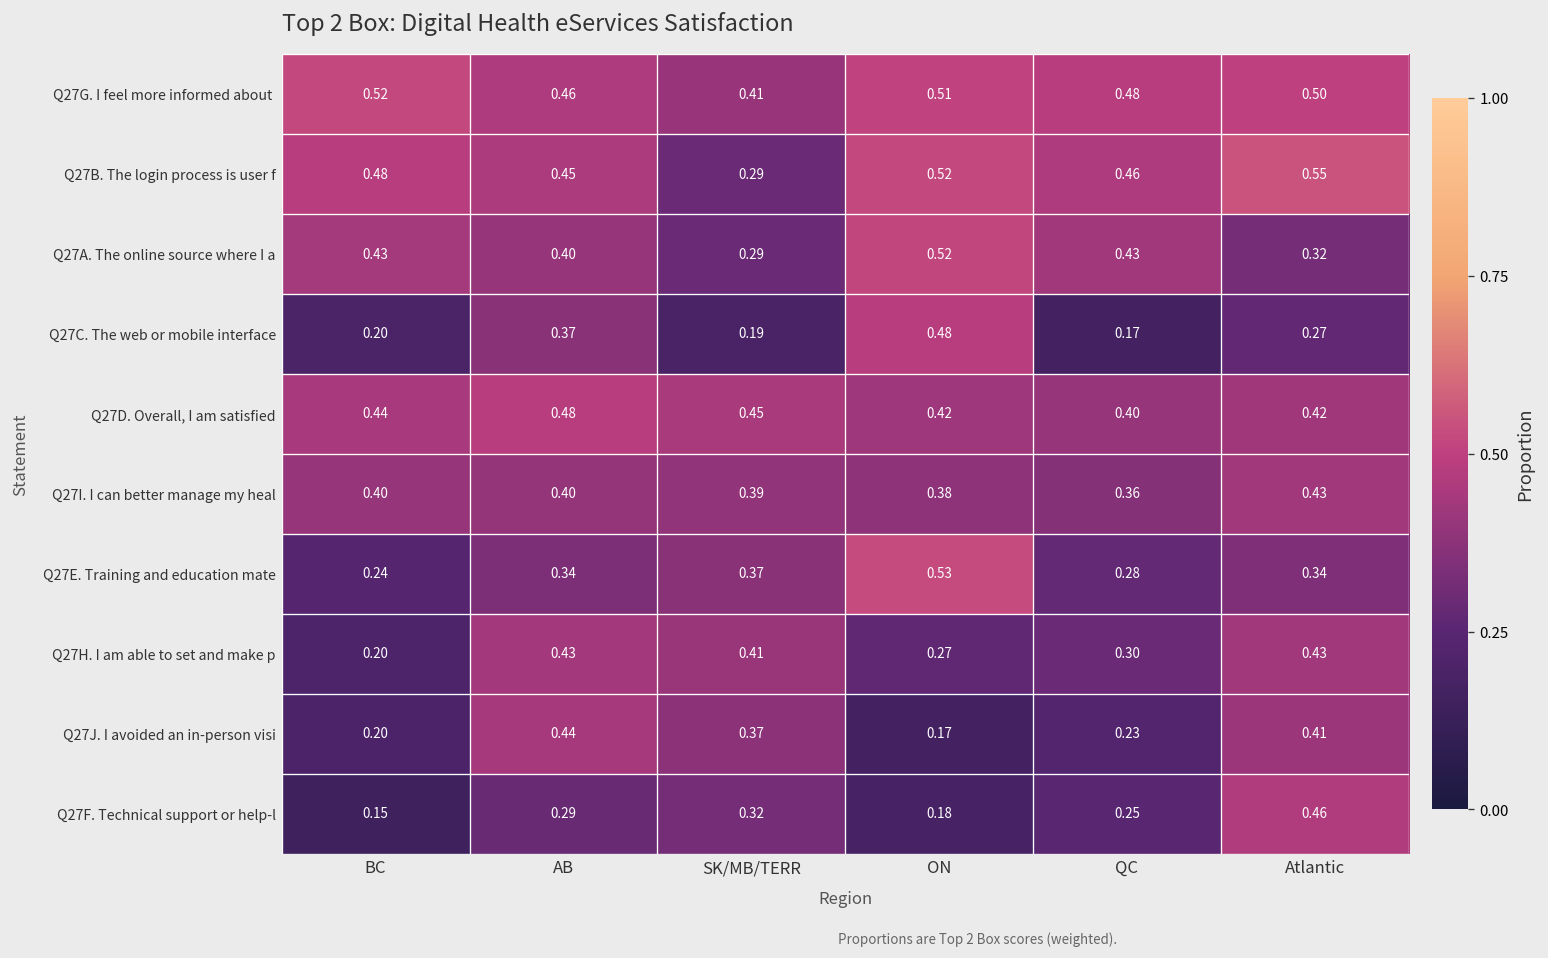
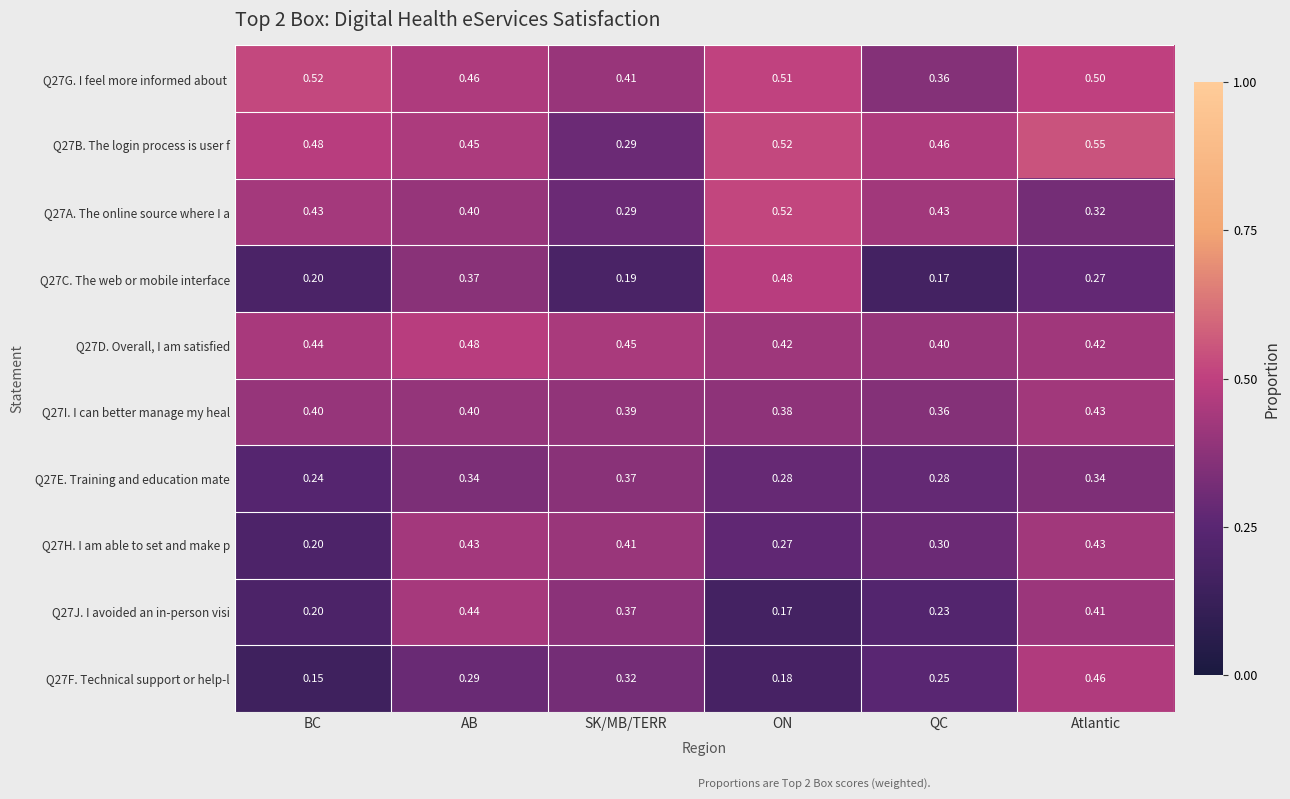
  {
    "Q27G. I feel more informed about": {
      "BC": 0.52,
      "AB": 0.46,
      "SK/MB/TERR": 0.41,
      "ON": 0.51,
-     "QC": 0.48,
+     "QC": 0.36,
      "Atlantic": 0.50
    },
    "Q27B. The login process is user f": {
      "BC": 0.48,
      "AB": 0.45,
      "SK/MB/TERR": 0.29,
      "ON": 0.52,
      "QC": 0.46,
      "Atlantic": 0.55
    },
    "Q27A. The online source where I a": {
      "BC": 0.43,
      "AB": 0.40,
      "SK/MB/TERR": 0.29,
      "ON": 0.52,
      "QC": 0.43,
      "Atlantic": 0.32
    },
    "Q27C. The web or mobile interface": {
      "BC": 0.20,
      "AB": 0.37,
      "SK/MB/TERR": 0.19,
      "ON": 0.48,
      "QC": 0.17,
      "Atlantic": 0.27
    },
    "Q27D. Overall, I am satisfied": {
      "BC": 0.44,
      "AB": 0.48,
      "SK/MB/TERR": 0.45,
      "ON": 0.42,
      "QC": 0.40,
      "Atlantic": 0.42
    },
    "Q27I. I can better manage my heal": {
      "BC": 0.40,
      "AB": 0.40,
      "SK/MB/TERR": 0.39,
      "ON": 0.38,
      "QC": 0.36,
      "Atlantic": 0.43
    },
    "Q27E. Training and education mate": {
      "BC": 0.24,
      "AB": 0.34,
      "SK/MB/TERR": 0.37,
-     "ON": 0.53,
+     "ON": 0.28,
      "QC": 0.28,
      "Atlantic": 0.34
    },
    "Q27H. I am able to set and make p": {
      "BC": 0.20,
      "AB": 0.43,
      "SK/MB/TERR": 0.41,
      "ON": 0.27,
      "QC": 0.30,
      "Atlantic": 0.43
    },
    "Q27J. I avoided an in-person visi": {
      "BC": 0.20,
      "AB": 0.44,
      "SK/MB/TERR": 0.37,
      "ON": 0.17,
      "QC": 0.23,
      "Atlantic": 0.41
    },
    "Q27F. Technical support or help-l": {
      "BC": 0.15,
      "AB": 0.29,
      "SK/MB/TERR": 0.32,
      "ON": 0.18,
      "QC": 0.25,
      "Atlantic": 0.46
    }
  }
